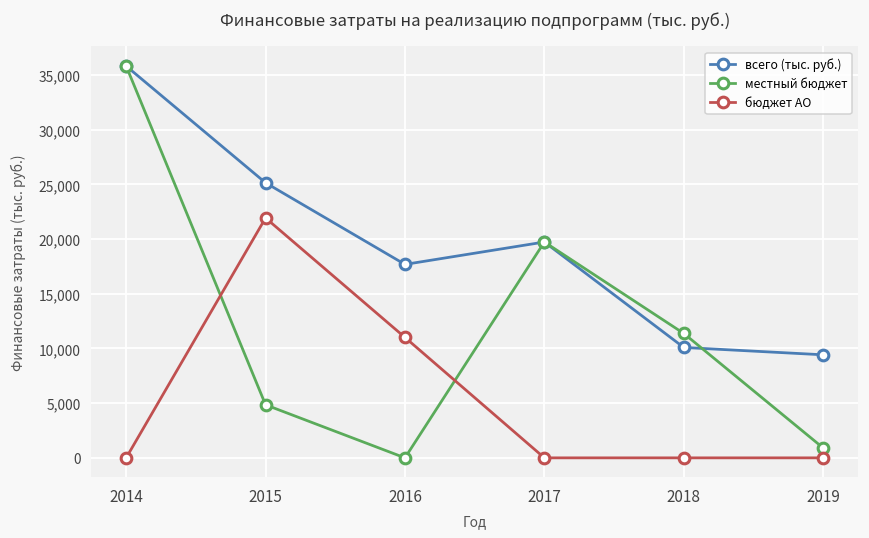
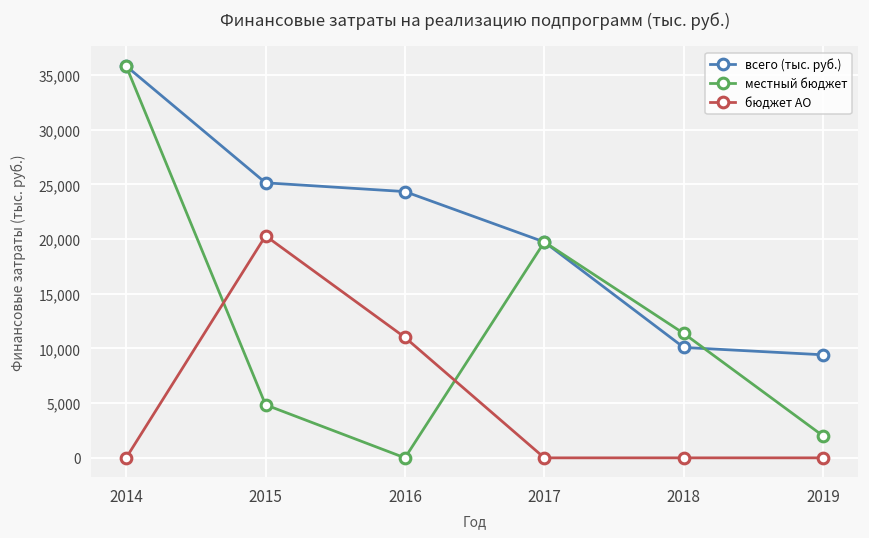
  {
    "всего (тыс. руб.)": {
      "2015": "25,000",
-     "2016": "18,000",
+     "2016": "24,000",
      "2018": "10,000",
      "2019": "9,000"
    },
    "местный бюджет": {
      "2015": "5,000",
      "2016": "0",
      "2018": "11,000",
-     "2019": "1,000"
+     "2019": "2,000"
    },
    "бюджет АО": {
      "2014": "0",
-     "2015": "22,000",
+     "2015": "20,000",
      "2016": "11,000",
      "2017": "0",
      "2018": "0",
      "2019": "0"
    }
  }
